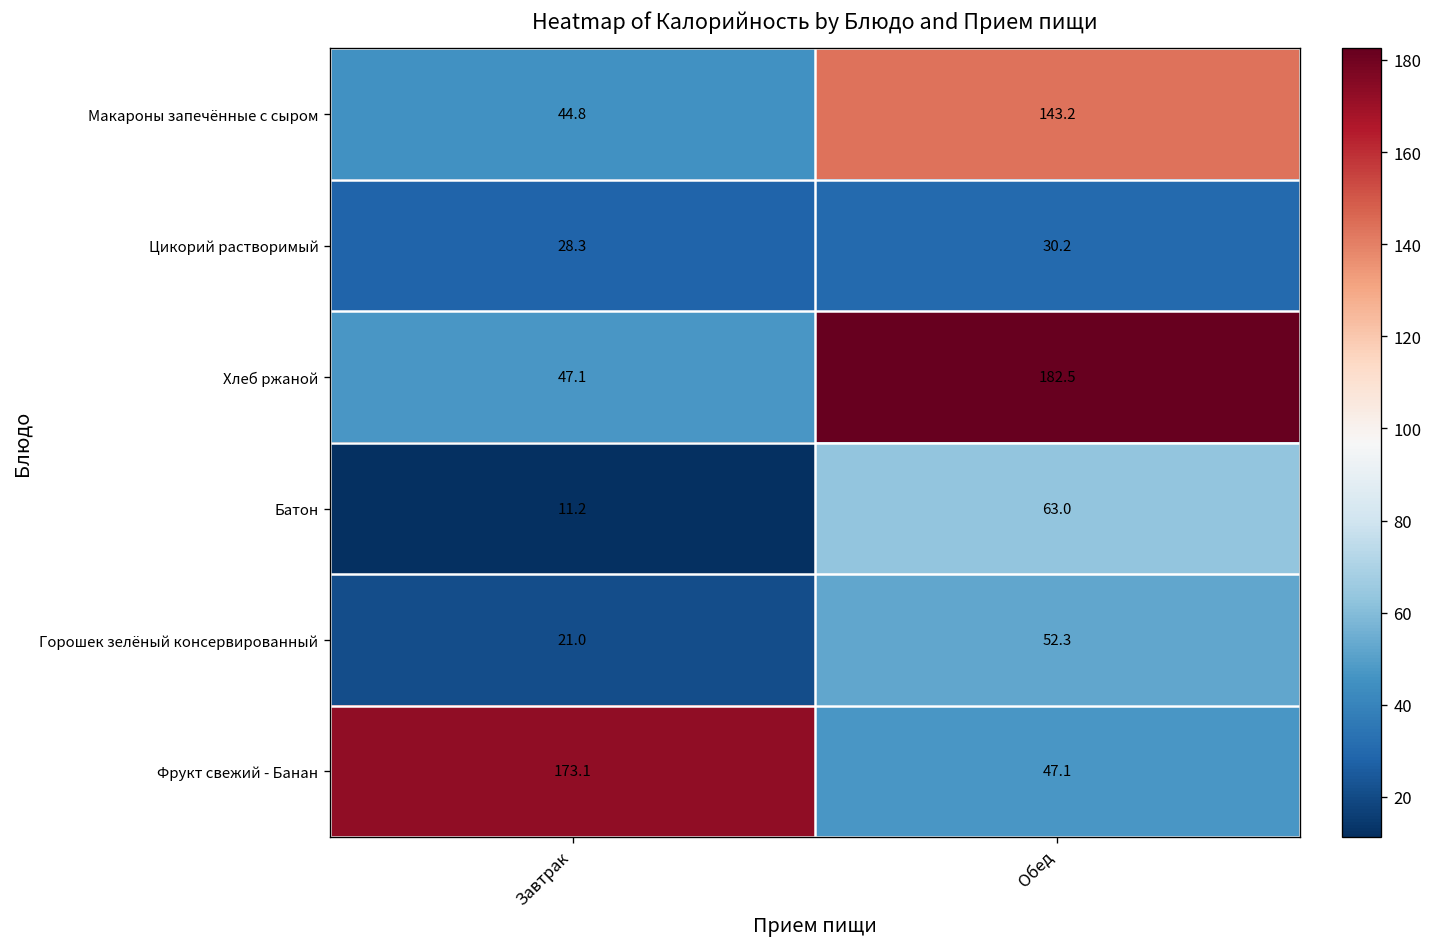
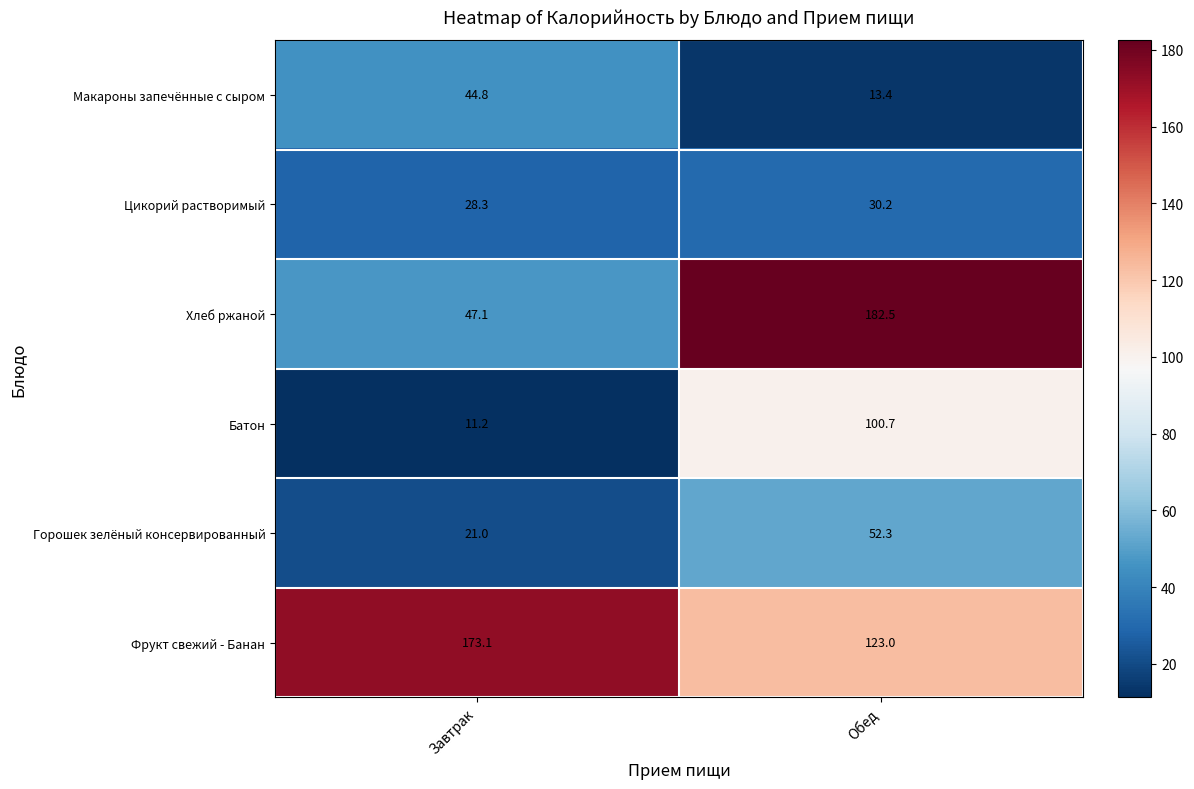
  {
    "Макароны запечённые с сыром": {
      "Завтрак": 44.8,
-     "Обед": 143.2
+     "Обед": 13.4
    },
    "Цикорий растворимый": {
      "Завтрак": 28.3,
      "Обед": 30.2
    },
    "Хлеб ржаной": {
      "Завтрак": 47.1,
      "Обед": 182.5
    },
    "Батон": {
      "Завтрак": 11.2,
-     "Обед": 63.0
+     "Обед": 100.7
    },
    "Горошек зелёный консервированный": {
      "Завтрак": 21.0,
      "Обед": 52.3
    },
    "Фрукт свежий - Банан": {
      "Завтрак": 173.1,
-     "Обед": 47.1
+     "Обед": 123.0
    }
  }
